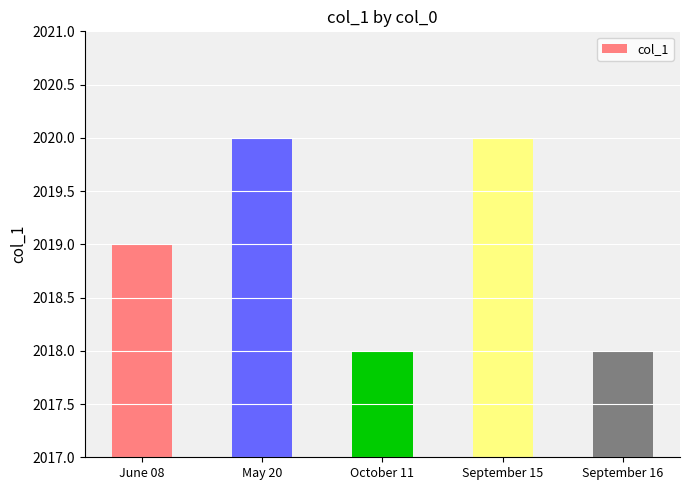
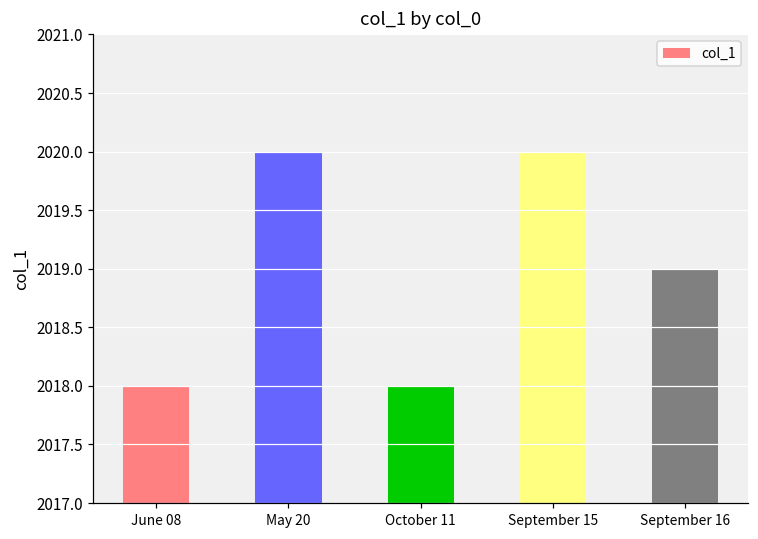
  {
-   "June 08": 2019,
+   "June 08": 2018,
    "May 20": 2020,
    "October 11": 2018,
    "September 15": 2020,
-   "September 16": 2018
+   "September 16": 2019
  }
